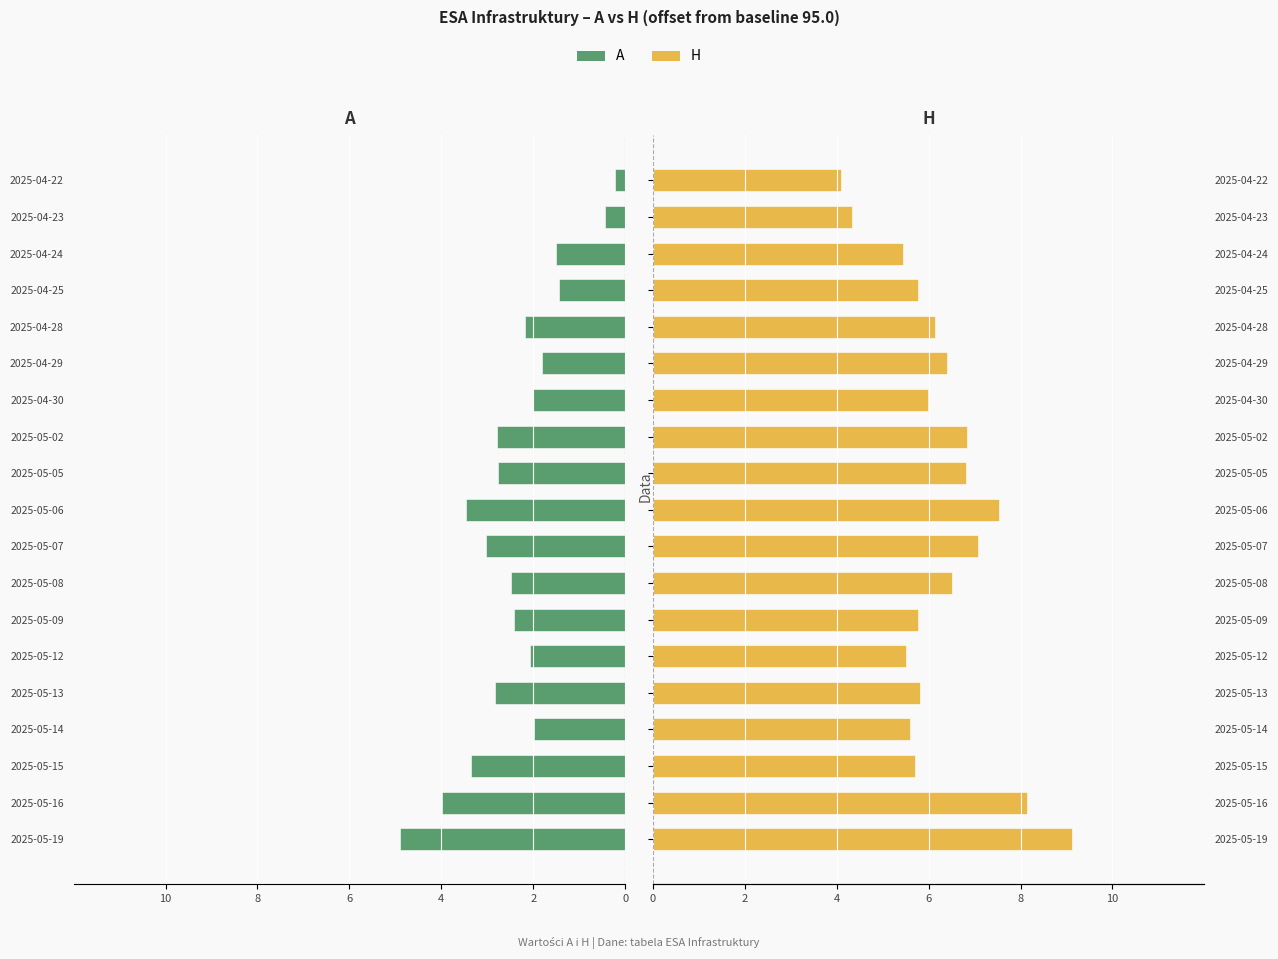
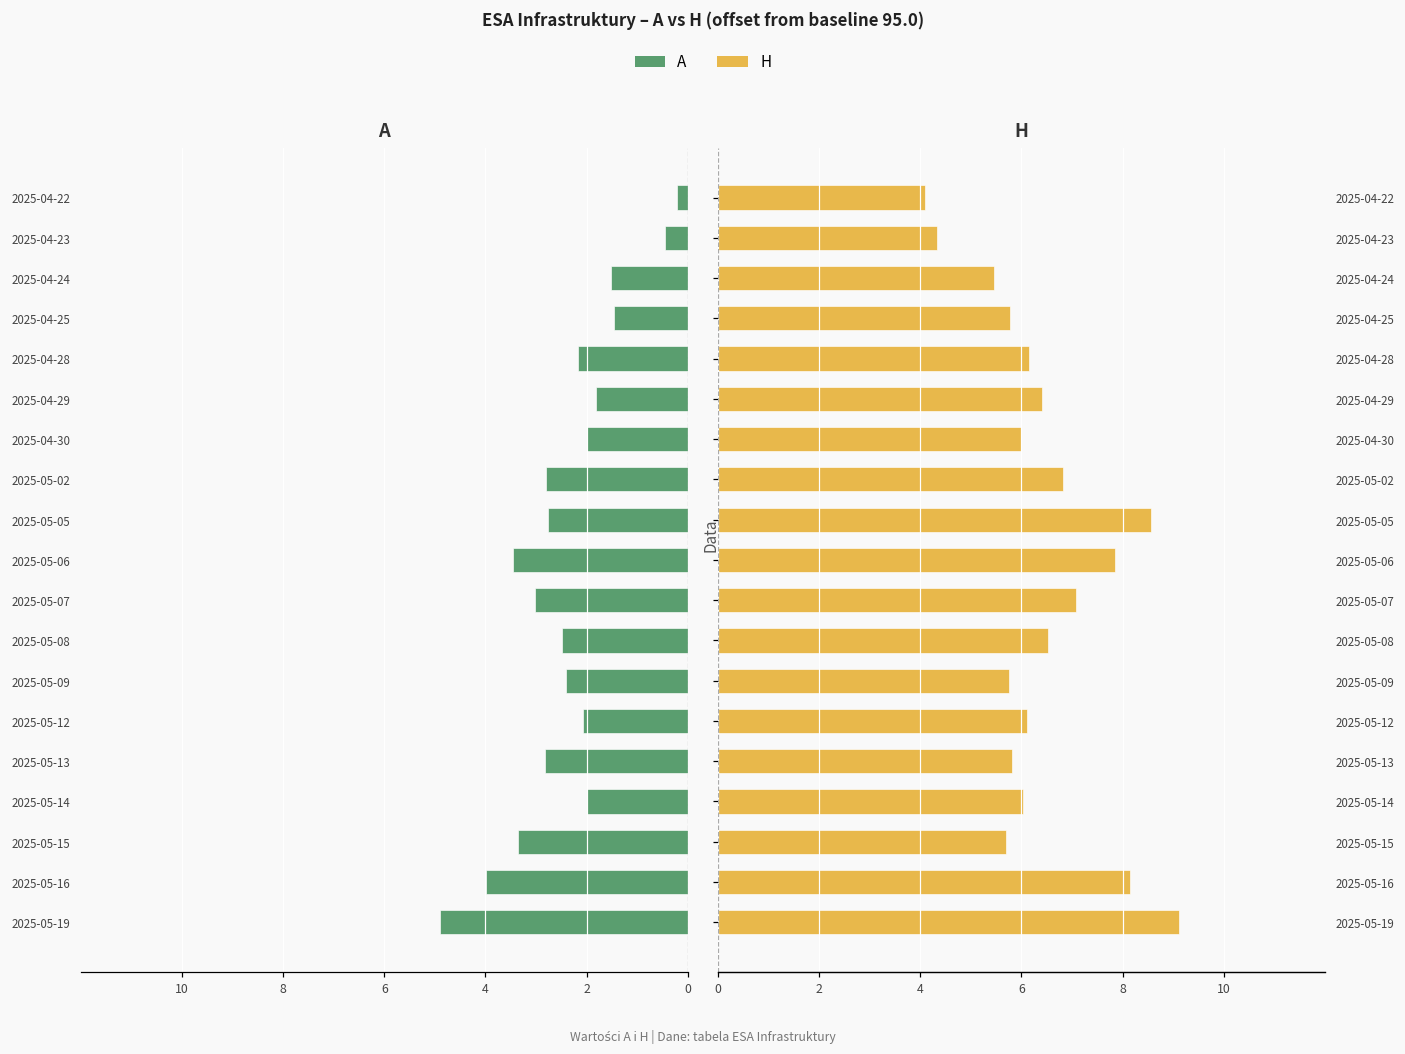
  {
    "H": {
      "2025-04-22": 4.1,
      "2025-04-23": 4.3,
      "2025-04-24": 5.5,
      "2025-04-25": 5.8,
      "2025-04-28": 6.2,
      "2025-04-29": 6.4,
      "2025-04-30": 6.0,
      "2025-05-02": 6.8,
-     "2025-05-05": 6.8,
-     "2025-05-06": 7.5,
+     "2025-05-05": 8.6,
+     "2025-05-06": 7.8,
      "2025-05-07": 7.1,
      "2025-05-08": 6.5,
      "2025-05-09": 5.8,
-     "2025-05-12": 5.5,
+     "2025-05-12": 6.1,
      "2025-05-13": 5.8,
-     "2025-05-14": 5.6,
+     "2025-05-14": 6.0,
      "2025-05-15": 5.7,
      "2025-05-16": 8.2,
      "2025-05-19": 9.1
    }
  }
